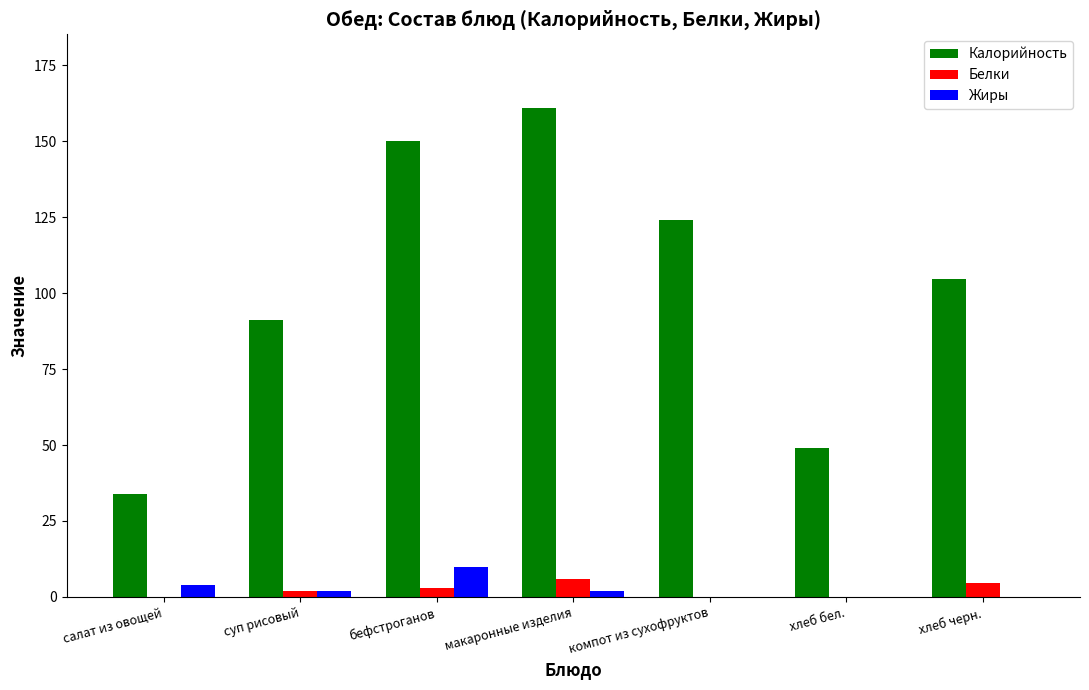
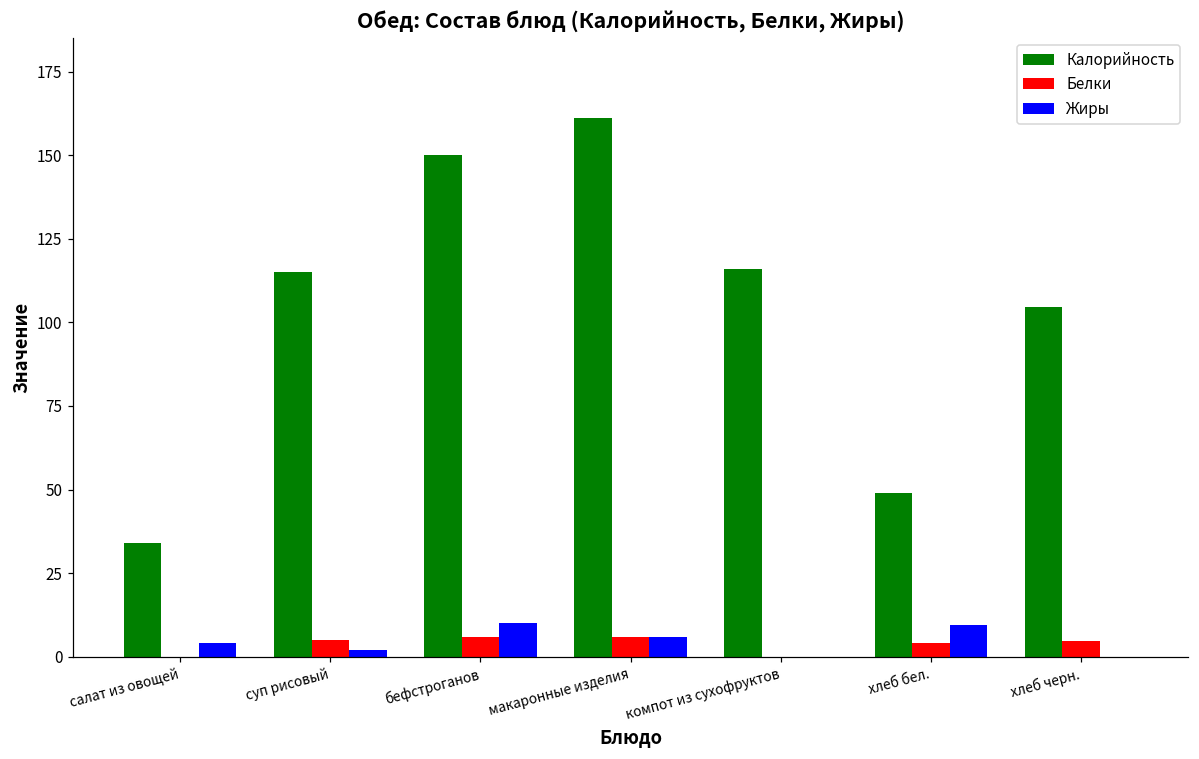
  {
    "Калорийность": {
      "салат из овощей": 34,
-     "суп рисовый": 91,
+     "суп рисовый": 115,
      "бефстроганов": 150,
      "макаронные изделия": 161,
-     "компот из сухофруктов": 124,
+     "компот из сухофруктов": 116,
      "хлеб бел.": 49,
      "хлеб черн.": 105
    },
    "Белки": {
      "салат из овощей": 0,
-     "суп рисовый": 2,
-     "бефстроганов": 3,
+     "суп рисовый": 5,
+     "бефстроганов": 6,
      "макаронные изделия": 6,
      "компот из сухофруктов": 0,
-     "хлеб бел.": 0,
+     "хлеб бел.": 4,
      "хлеб черн.": 5
    },
    "Жиры": {
      "салат из овощей": 4,
      "суп рисовый": 2,
      "бефстроганов": 10,
-     "макаронные изделия": 2,
+     "макаронные изделия": 6,
      "компот из сухофруктов": 0,
-     "хлеб бел.": 0,
+     "хлеб бел.": 9,
      "хлеб черн.": 0
    }
  }
